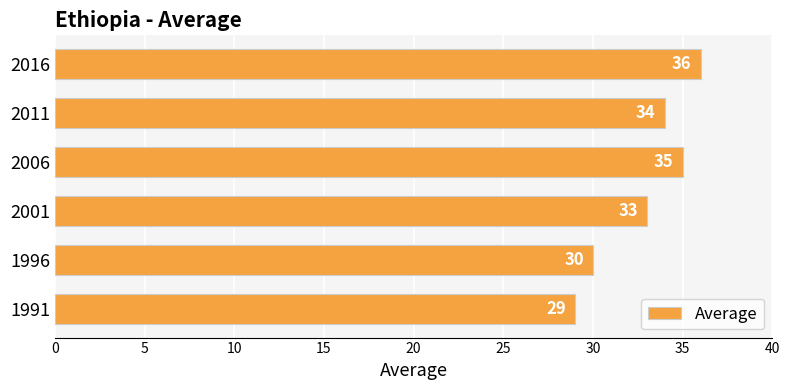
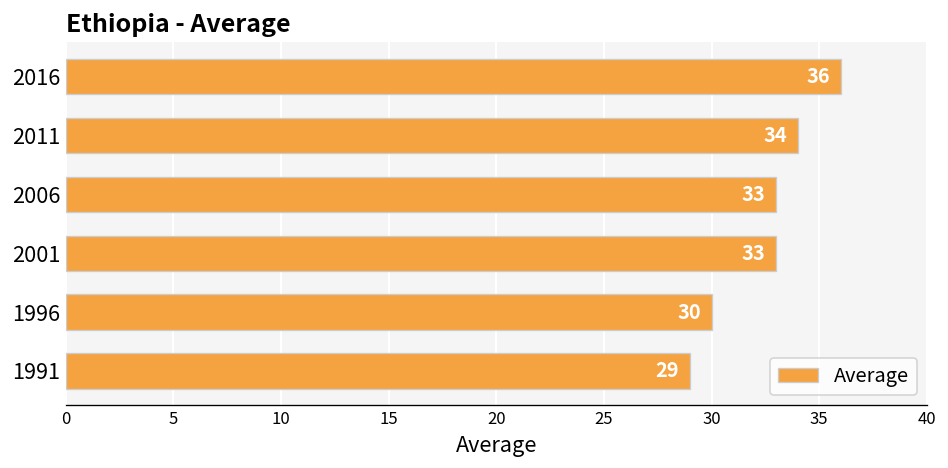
  {
    "2016": 36,
    "2011": 34,
-   "2006": 35,
+   "2006": 33,
    "2001": 33,
    "1996": 30,
    "1991": 29
  }
